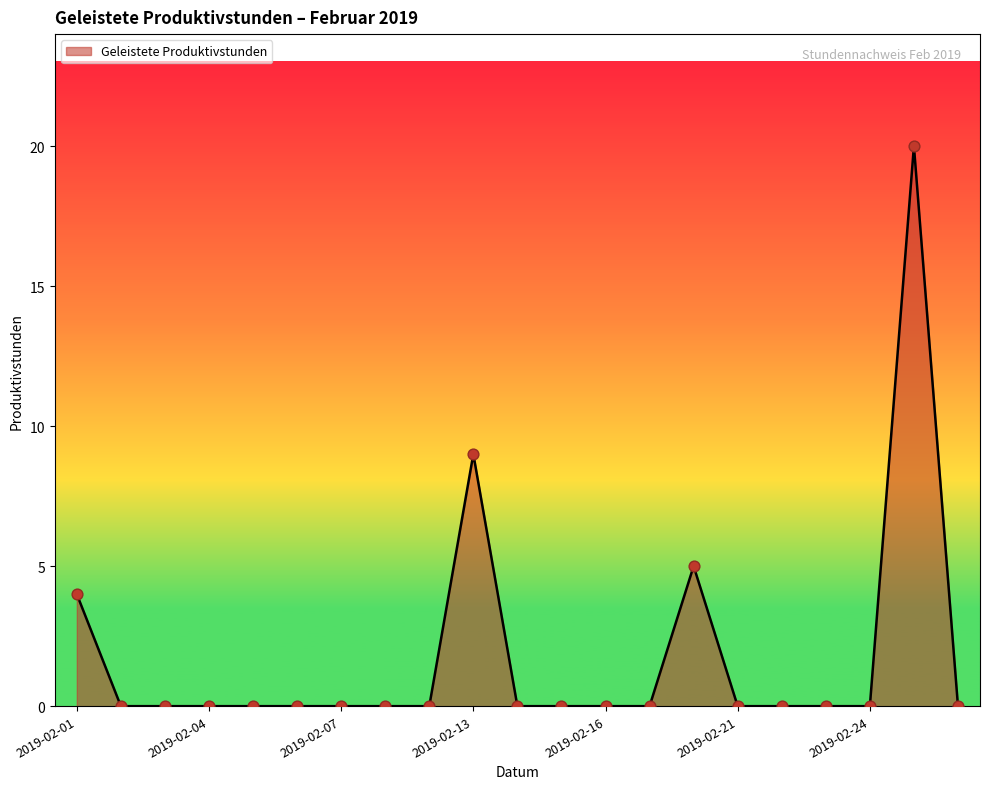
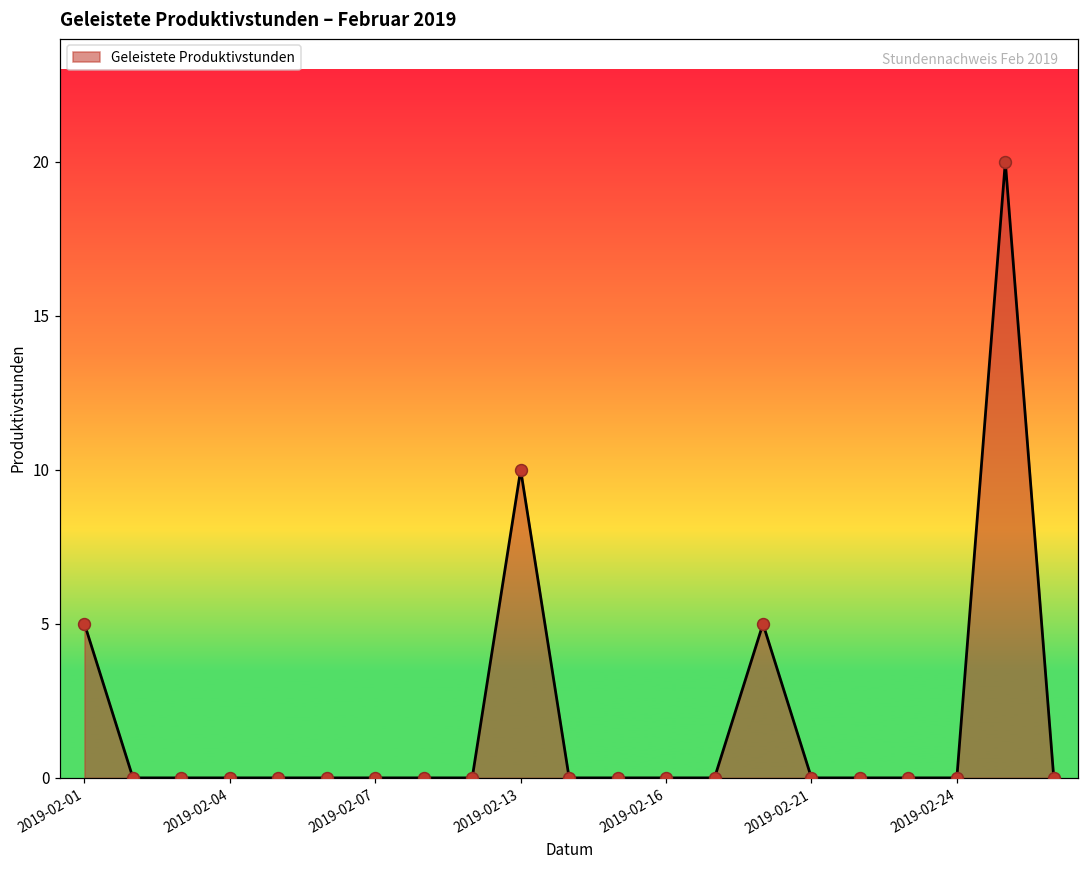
  {
-   "2019-02-01": 4,
+   "2019-02-01": 5,
    "2019-02-04": 0,
    "2019-02-07": 0,
-   "2019-02-13": 9,
+   "2019-02-13": 10,
    "2019-02-16": 0,
    "2019-02-21": 0,
    "2019-02-24": 0
  }
